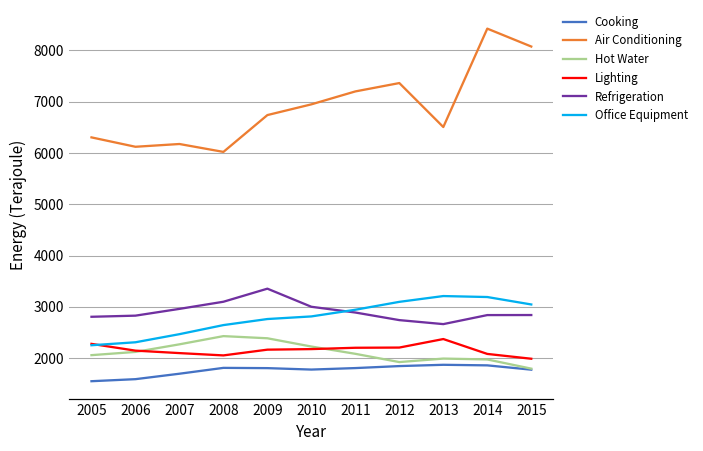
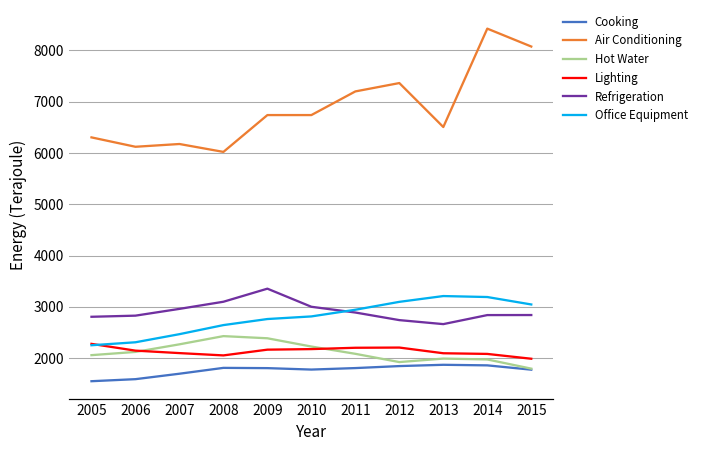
  {
    "Cooking": {
      "2005": 1600,
      "2006": 1600,
      "2007": 1700,
      "2008": 1800,
      "2009": 1800,
      "2010": 1800,
      "2011": 1800,
      "2012": 1800,
      "2013": 1900,
      "2014": 1900
    },
    "Air Conditioning": {
      "2005": 6300,
      "2006": 6100,
      "2007": 6200,
      "2008": 6000,
      "2009": 6700,
-     "2010": 6900,
+     "2010": 6700,
      "2011": 7200,
      "2012": 7400,
      "2013": 6500,
      "2014": 8400,
      "2015": 8100
    },
    "Hot Water": {
      "2005": 2100,
      "2007": 2300,
      "2008": 2400,
      "2009": 2400,
      "2011": 2100,
      "2012": 1900,
      "2013": 2000,
      "2014": 2000
    },
    "Lighting": {
      "2007": 2100,
      "2008": 2100,
      "2009": 2200,
      "2011": 2200,
      "2012": 2200,
-     "2013": 2400,
+     "2013": 2100,
      "2014": 2100,
      "2015": 2000
    },
    "Refrigeration": {
      "2005": 2800,
      "2006": 2800,
      "2007": 3000,
      "2008": 3100,
      "2009": 3400,
      "2010": 3000,
      "2012": 2700,
      "2013": 2700,
      "2014": 2800,
      "2015": 2800
    },
    "Office Equipment": {
      "2006": 2300,
      "2007": 2500,
      "2008": 2600,
      "2009": 2800,
      "2010": 2800,
      "2012": 3100,
      "2013": 3200,
      "2014": 3200,
      "2015": 3000
    }
  }
